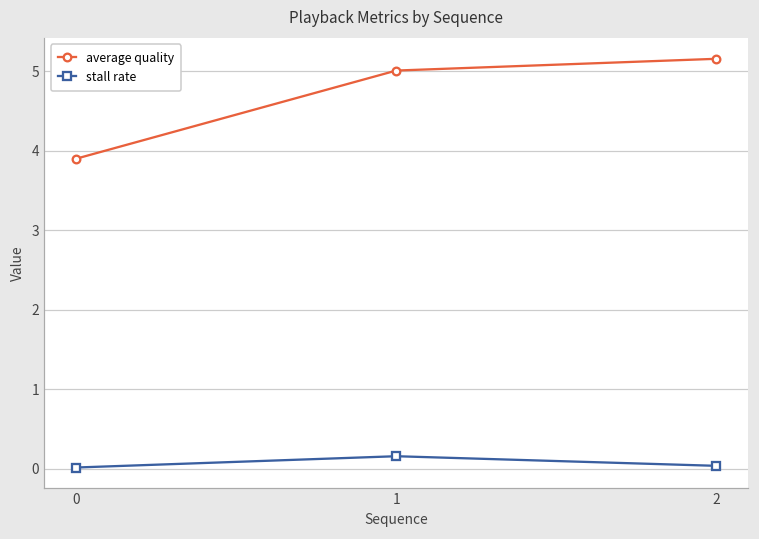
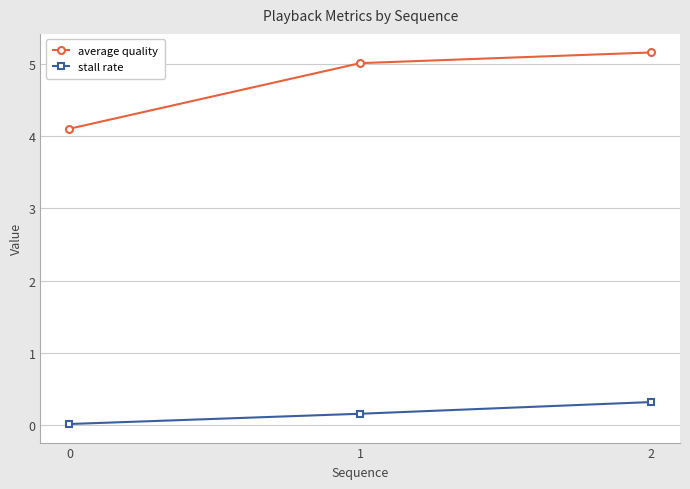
  {
    "average quality": {
-     "0": 3.9,
+     "0": 4.1,
      "1": 5.0,
      "2": 5.2
    },
    "stall rate": {
      "0": 0.0,
      "1": 0.2,
-     "2": 0.0
+     "2": 0.3
    }
  }
